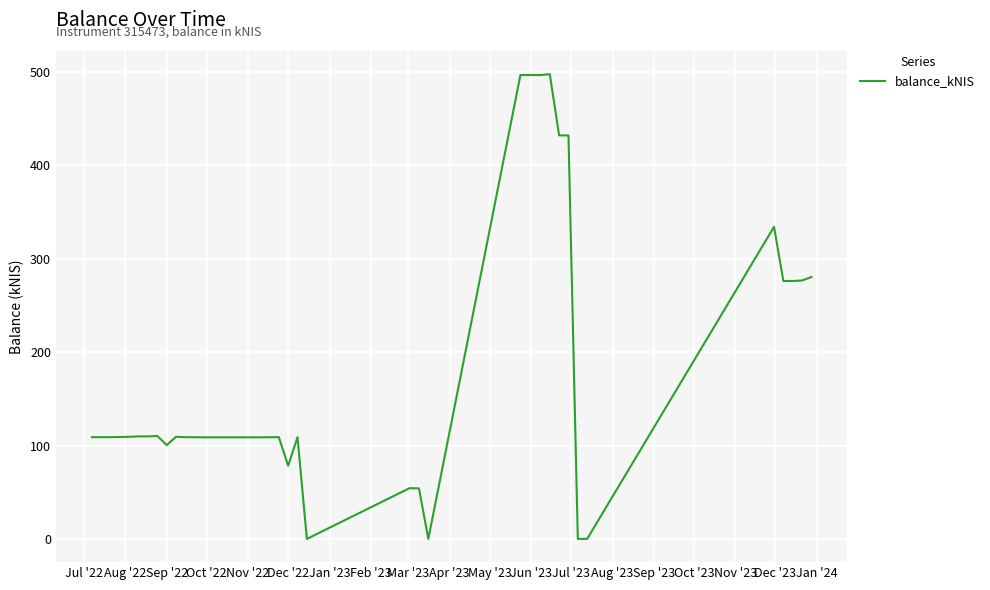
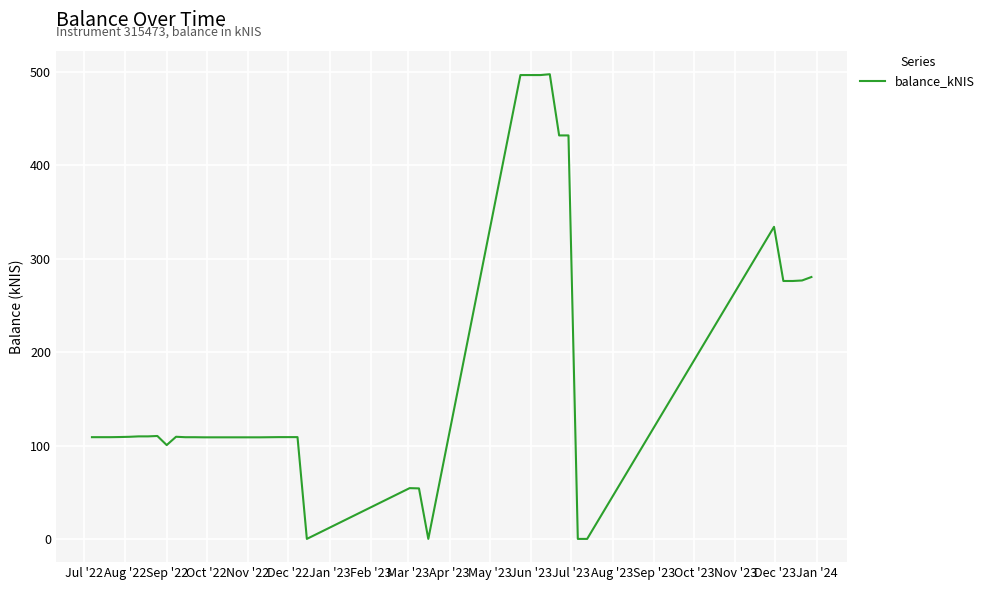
  {
    "Sep '22": 100,
-   "Dec '22": 80,
+   "Dec '22": 110,
    "Jun '23": 500
  }
